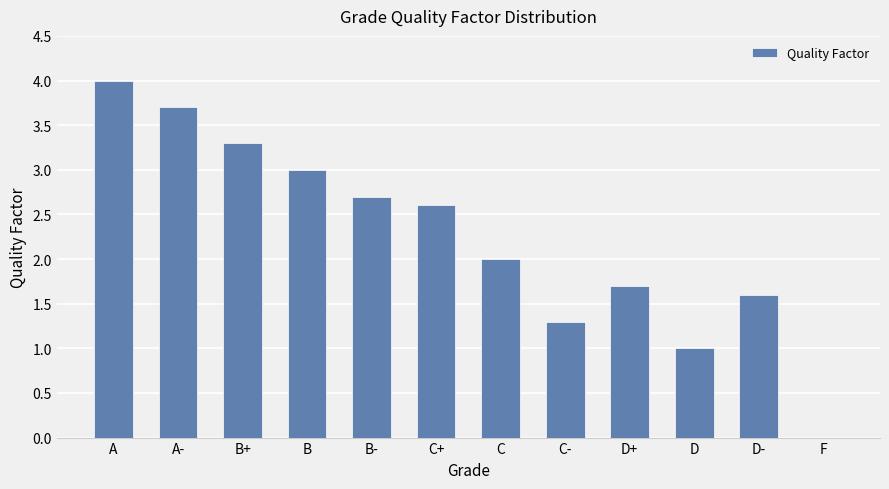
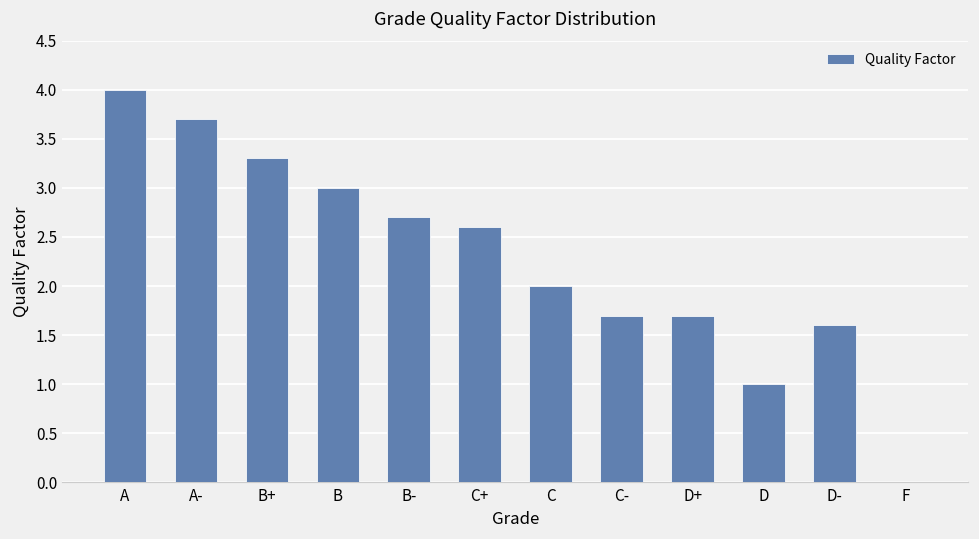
  {
    "A": 4.0,
    "A-": 3.7,
    "B+": 3.3,
    "B": 3.0,
    "B-": 2.7,
    "C+": 2.6,
    "C": 2.0,
-   "C-": 1.3,
+   "C-": 1.7,
    "D+": 1.7,
    "D": 1.0,
    "D-": 1.6,
    "F": 0.0
  }
